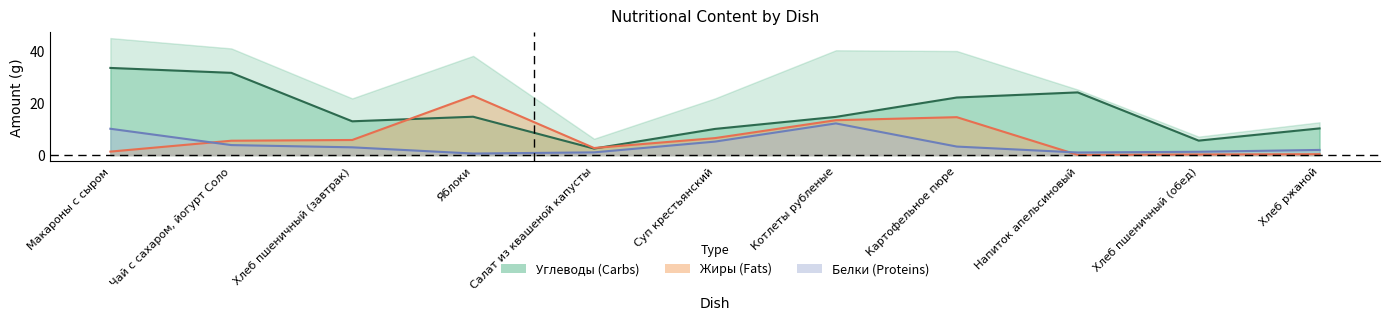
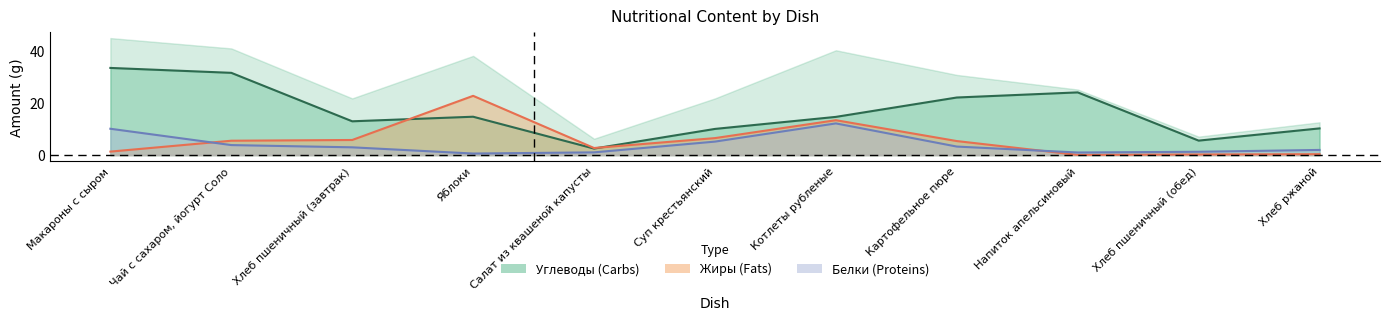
  {
    "Жиры (Fats)": {
      "Макароны с сыром": 1,
      "Чай с сахаром, йогурт Соло": 6,
      "Хлеб пшеничный (завтрак)": 6,
      "Яблоки": 23,
      "Суп крестьянский": 7,
      "Котлеты рубленые": 13,
-     "Картофельное пюре": 15,
+     "Картофельное пюре": 5,
      "Хлеб пшеничный (обед)": 0,
      "Хлеб ржаной": 0
    }
  }
